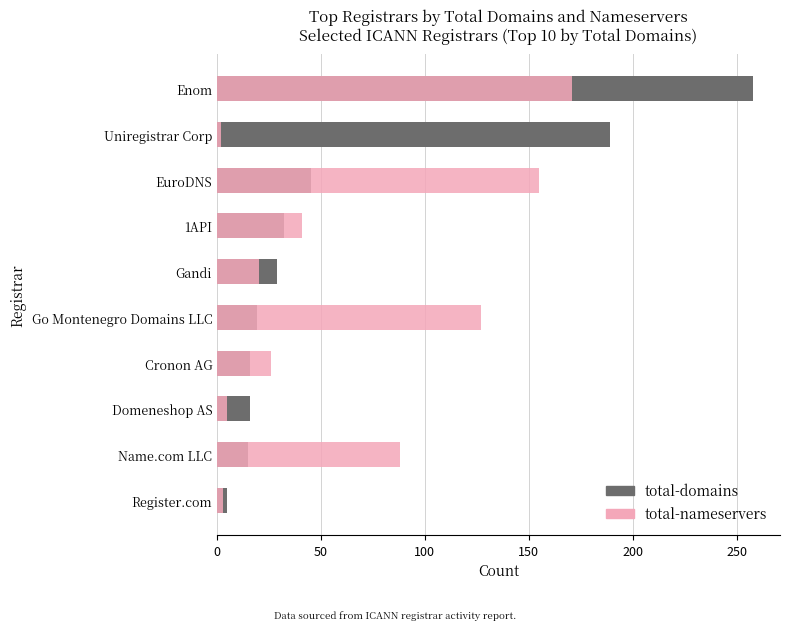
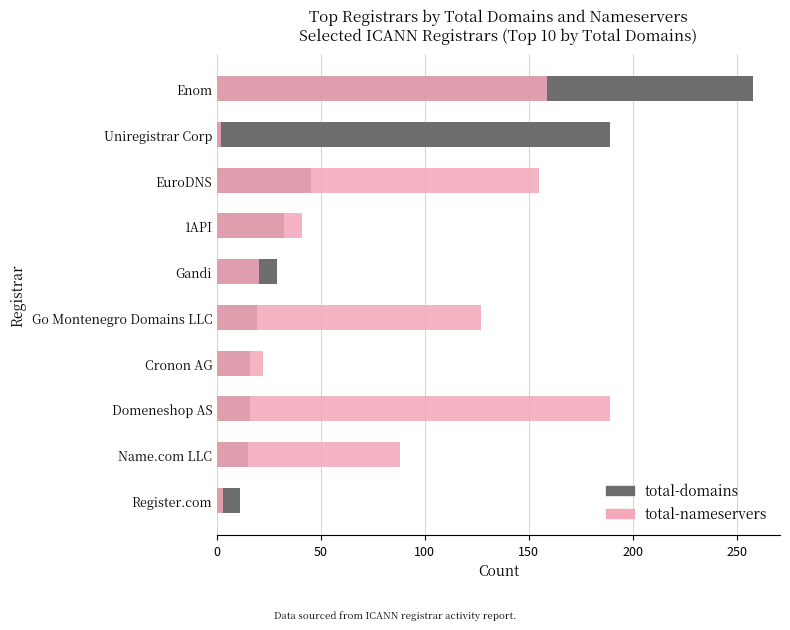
  {
    "total-domains": {
      "Enom": 258,
      "Uniregistrar Corp": 189,
      "Gandi": 29,
-     "Register.com": 5
+     "Register.com": 11
    },
    "total-nameservers": {
-     "Enom": 171,
+     "Enom": 159,
      "EuroDNS": 155,
      "1API": 41,
      "Go Montenegro Domains LLC": 127,
-     "Cronon AG": 26,
-     "Domeneshop AS": 5,
+     "Cronon AG": 22,
+     "Domeneshop AS": 189,
      "Name.com LLC": 88
    }
  }
